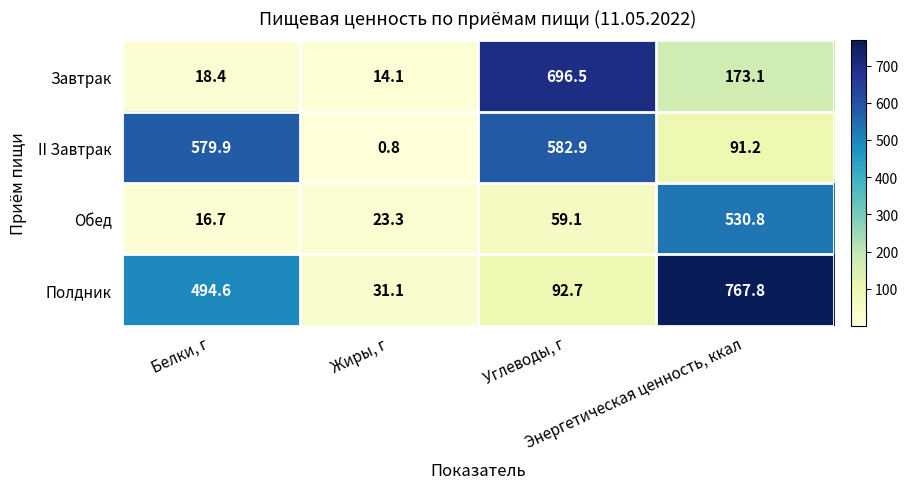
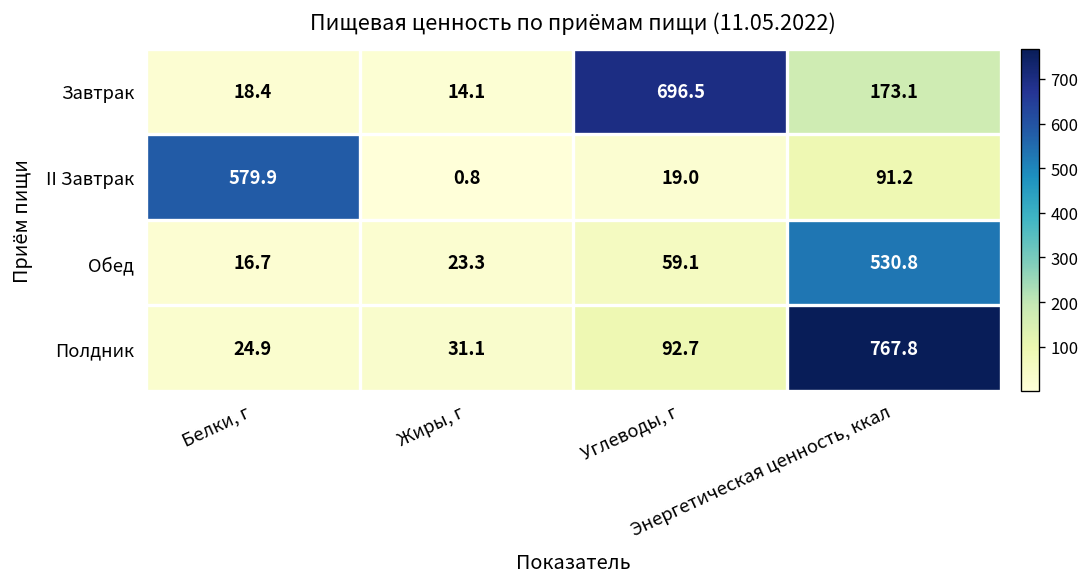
  {
    "Завтрак": {
      "Белки, г": 18.4,
      "Жиры, г": 14.1,
      "Углеводы, г": 696.5,
      "Энергетическая ценность, ккал": 173.1
    },
    "II Завтрак": {
      "Белки, г": 579.9,
      "Жиры, г": 0.8,
-     "Углеводы, г": 582.9,
+     "Углеводы, г": 19.0,
      "Энергетическая ценность, ккал": 91.2
    },
    "Обед": {
      "Белки, г": 16.7,
      "Жиры, г": 23.3,
      "Углеводы, г": 59.1,
      "Энергетическая ценность, ккал": 530.8
    },
    "Полдник": {
-     "Белки, г": 494.6,
+     "Белки, г": 24.9,
      "Жиры, г": 31.1,
      "Углеводы, г": 92.7,
      "Энергетическая ценность, ккал": 767.8
    }
  }
